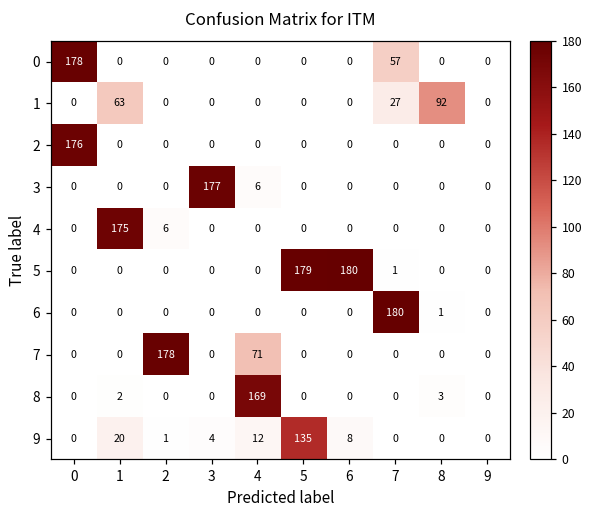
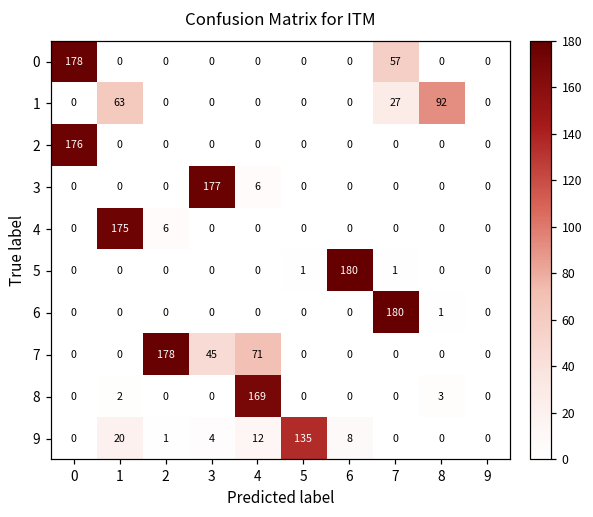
  {
    "0": {
      "0": 178,
      "1": 0,
      "2": 0,
      "3": 0,
      "4": 0,
      "5": 0,
      "6": 0,
      "7": 57,
      "8": 0,
      "9": 0
    },
    "1": {
      "0": 0,
      "1": 63,
      "2": 0,
      "3": 0,
      "4": 0,
      "5": 0,
      "6": 0,
      "7": 27,
      "8": 92,
      "9": 0
    },
    "2": {
      "0": 176,
      "1": 0,
      "2": 0,
      "3": 0,
      "4": 0,
      "5": 0,
      "6": 0,
      "7": 0,
      "8": 0,
      "9": 0
    },
    "3": {
      "0": 0,
      "1": 0,
      "2": 0,
      "3": 177,
      "4": 6,
      "5": 0,
      "6": 0,
      "7": 0,
      "8": 0,
      "9": 0
    },
    "4": {
      "0": 0,
      "1": 175,
      "2": 6,
      "3": 0,
      "4": 0,
      "5": 0,
      "6": 0,
      "7": 0,
      "8": 0,
      "9": 0
    },
    "5": {
      "0": 0,
      "1": 0,
      "2": 0,
      "3": 0,
      "4": 0,
-     "5": 179,
+     "5": 1,
      "6": 180,
      "7": 1,
      "8": 0,
      "9": 0
    },
    "6": {
      "0": 0,
      "1": 0,
      "2": 0,
      "3": 0,
      "4": 0,
      "5": 0,
      "6": 0,
      "7": 180,
      "8": 1,
      "9": 0
    },
    "7": {
      "0": 0,
      "1": 0,
      "2": 178,
-     "3": 0,
+     "3": 45,
      "4": 71,
      "5": 0,
      "6": 0,
      "7": 0,
      "8": 0,
      "9": 0
    },
    "8": {
      "0": 0,
      "1": 2,
      "2": 0,
      "3": 0,
      "4": 169,
      "5": 0,
      "6": 0,
      "7": 0,
      "8": 3,
      "9": 0
    },
    "9": {
      "0": 0,
      "1": 20,
      "2": 1,
      "3": 4,
      "4": 12,
      "5": 135,
      "6": 8,
      "7": 0,
      "8": 0,
      "9": 0
    }
  }
